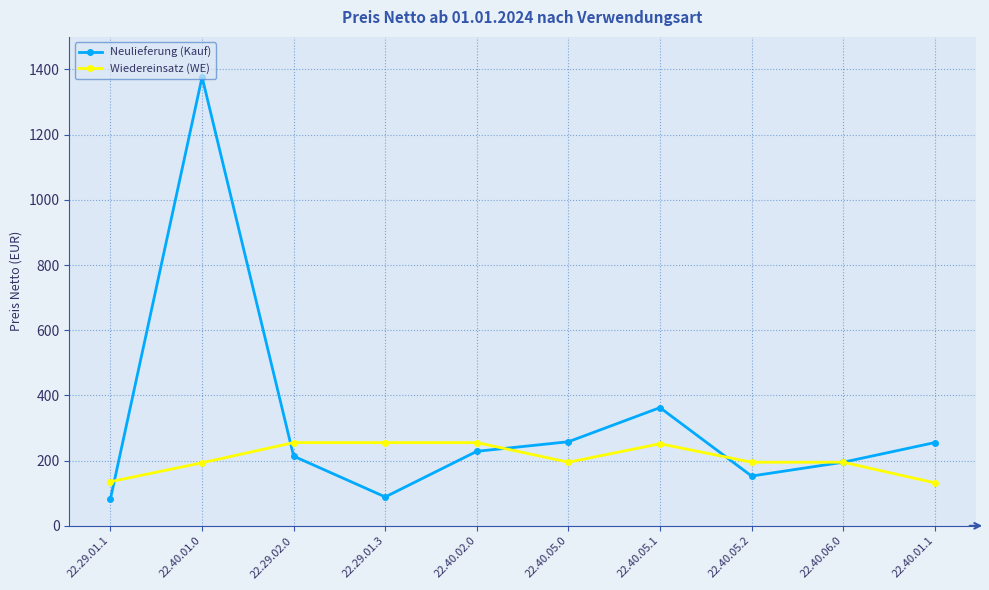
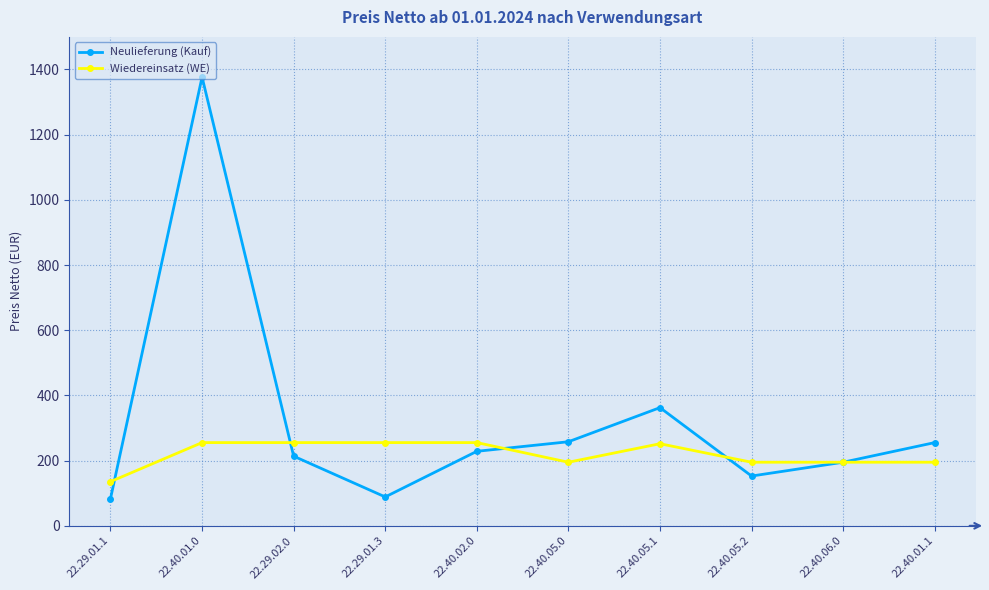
  {
    "Neulieferung (Kauf)": {
      "22.29.01.1": 80,
      "22.29.02.0": 210,
      "22.29.01.3": 90,
      "22.40.02.0": 230,
      "22.40.05.0": 260,
      "22.40.05.1": 360,
      "22.40.05.2": 150,
      "22.40.01.1": 260
    },
    "Wiedereinsatz (WE)": {
      "22.29.01.1": 140,
-     "22.40.01.0": 190,
+     "22.40.01.0": 260,
      "22.29.02.0": 260,
      "22.29.01.3": 260,
      "22.40.02.0": 260,
      "22.40.05.0": 200,
      "22.40.05.1": 250,
      "22.40.05.2": 200,
-     "22.40.01.1": 130
+     "22.40.01.1": 200
    }
  }
